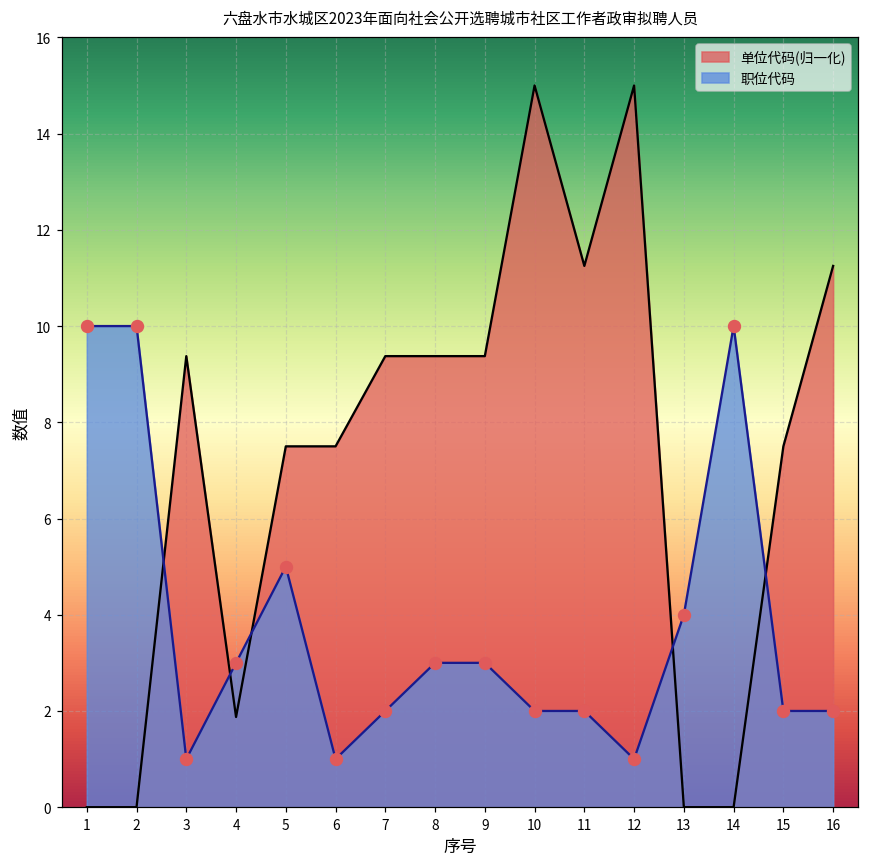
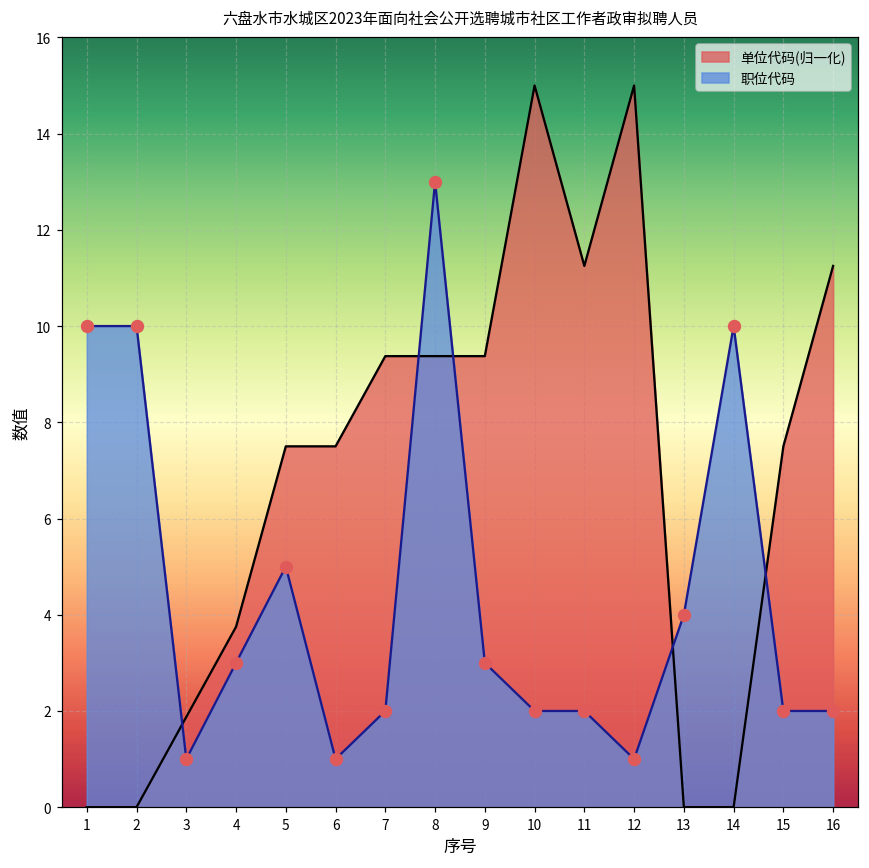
  {
    "单位代码(归一化)": {
      "1": 0.0,
      "2": 0.0,
-     "3": 9.4,
-     "4": 1.9,
+     "3": 1.9,
+     "4": 3.8,
      "5": 7.5,
      "6": 7.5,
      "7": 9.4,
      "8": 9.4,
      "9": 9.4,
      "10": 15.0,
      "11": 11.3,
      "12": 15.0,
      "13": 0.0,
      "14": 0.0,
      "15": 7.5,
      "16": 11.3
    },
    "职位代码": {
      "1": 10,
      "2": 10,
      "3": 1,
      "4": 3,
      "5": 5,
      "6": 1,
      "7": 2,
-     "8": 3,
+     "8": 13,
      "9": 3,
      "10": 2,
      "11": 2,
      "12": 1,
      "13": 4,
      "14": 10,
      "15": 2,
      "16": 2
    }
  }
